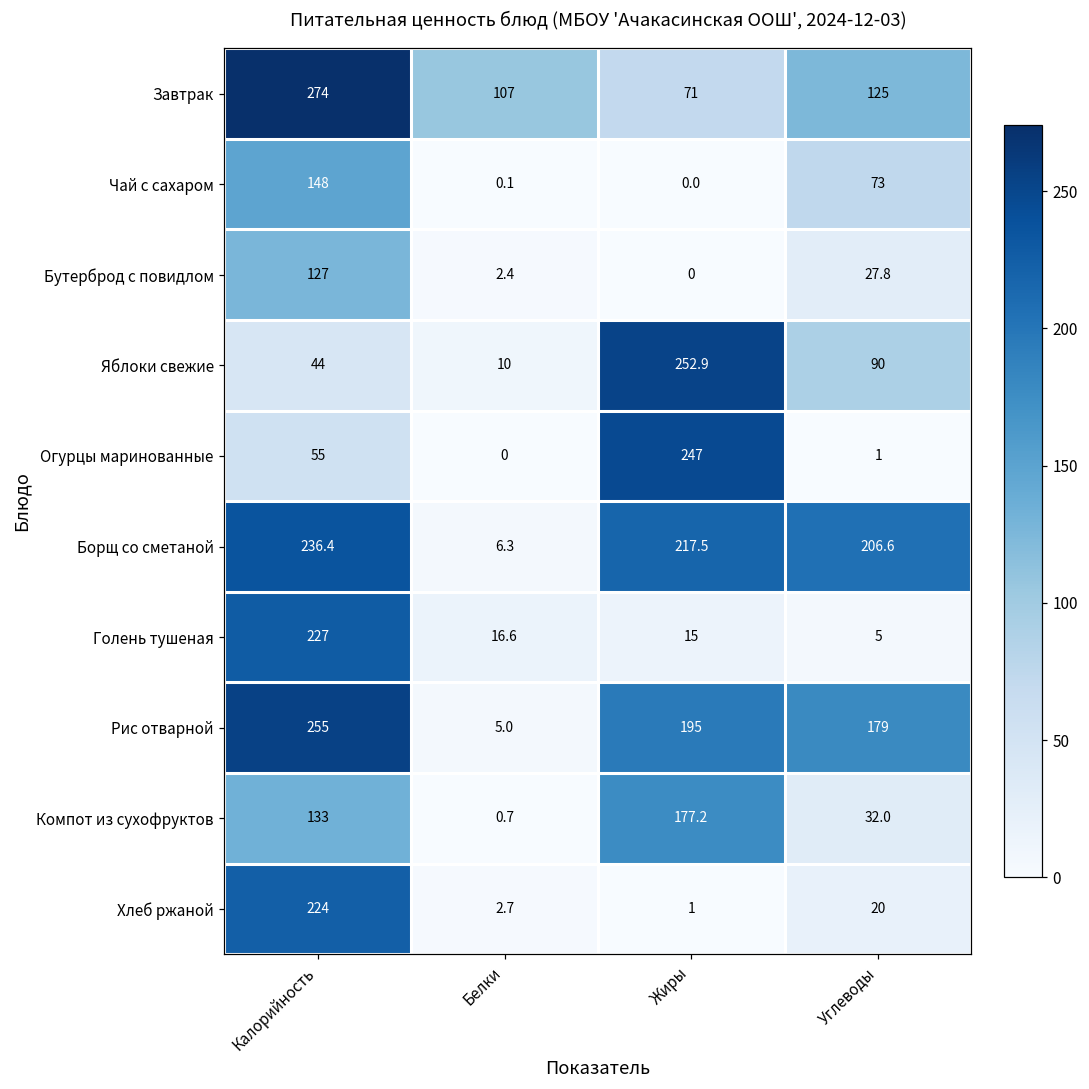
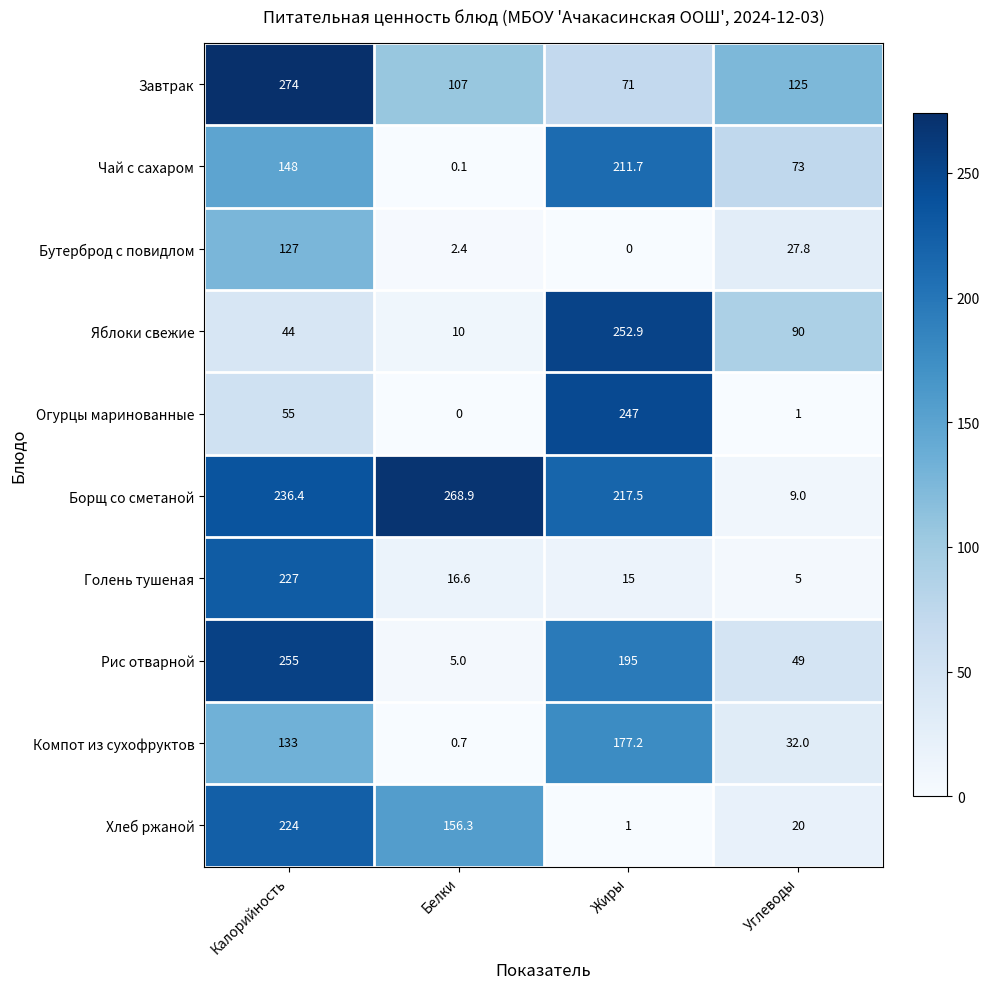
  {
    "Завтрак": {
      "Калорийность": 274,
      "Белки": 107,
      "Жиры": 71,
      "Углеводы": 125
    },
    "Чай с сахаром": {
      "Калорийность": 148,
      "Белки": 0.1,
-     "Жиры": 0.0,
+     "Жиры": 211.7,
      "Углеводы": 73
    },
    "Бутерброд с повидлом": {
      "Калорийность": 127,
      "Белки": 2.4,
      "Жиры": 0,
      "Углеводы": 27.8
    },
    "Яблоки свежие": {
      "Калорийность": 44,
      "Белки": 10,
      "Жиры": 252.9,
      "Углеводы": 90
    },
    "Огурцы маринованные": {
      "Калорийность": 55,
      "Белки": 0,
      "Жиры": 247,
      "Углеводы": 1
    },
    "Борщ со сметаной": {
      "Калорийность": 236.4,
-     "Белки": 6.3,
+     "Белки": 268.9,
      "Жиры": 217.5,
-     "Углеводы": 206.6
+     "Углеводы": 9.0
    },
    "Голень тушеная": {
      "Калорийность": 227,
      "Белки": 16.6,
      "Жиры": 15,
      "Углеводы": 5
    },
    "Рис отварной": {
      "Калорийность": 255,
      "Белки": 5.0,
      "Жиры": 195,
-     "Углеводы": 179
+     "Углеводы": 49
    },
    "Компот из сухофруктов": {
      "Калорийность": 133,
      "Белки": 0.7,
      "Жиры": 177.2,
      "Углеводы": 32.0
    },
    "Хлеб ржаной": {
      "Калорийность": 224,
-     "Белки": 2.7,
+     "Белки": 156.3,
      "Жиры": 1,
      "Углеводы": 20
    }
  }
